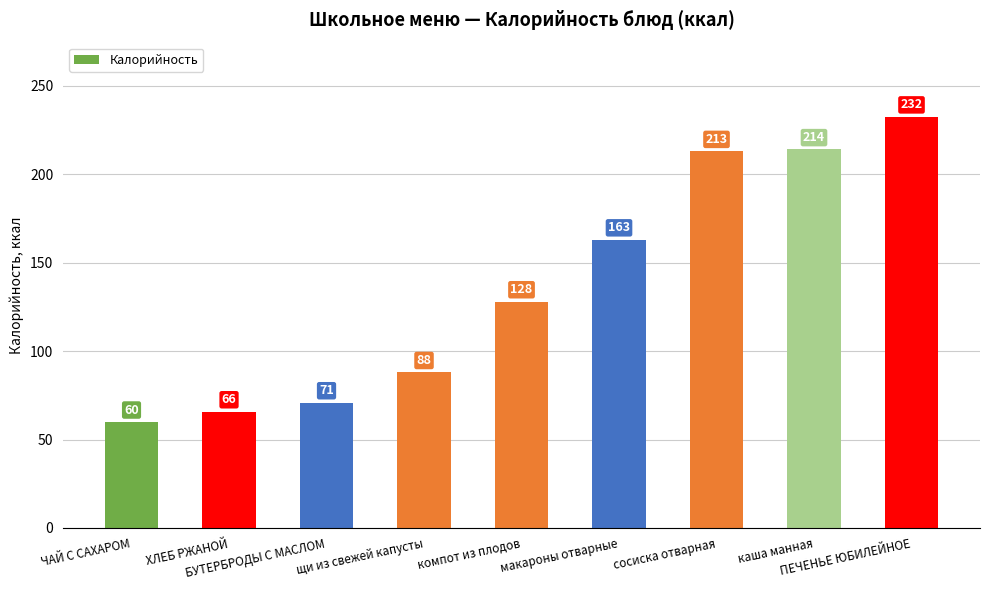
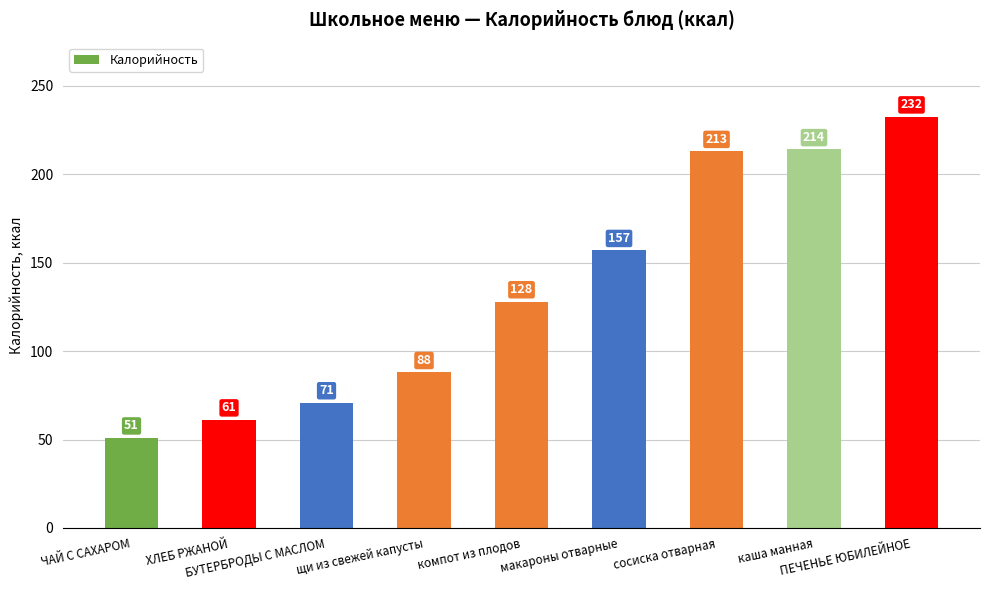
  {
-   "ЧАЙ С САХАРОМ": 60,
-   "ХЛЕБ РЖАНОЙ": 66,
-   "макароны отварные": 163
+   "ЧАЙ С САХАРОМ": 51,
+   "ХЛЕБ РЖАНОЙ": 61,
+   "макароны отварные": 157
  }
